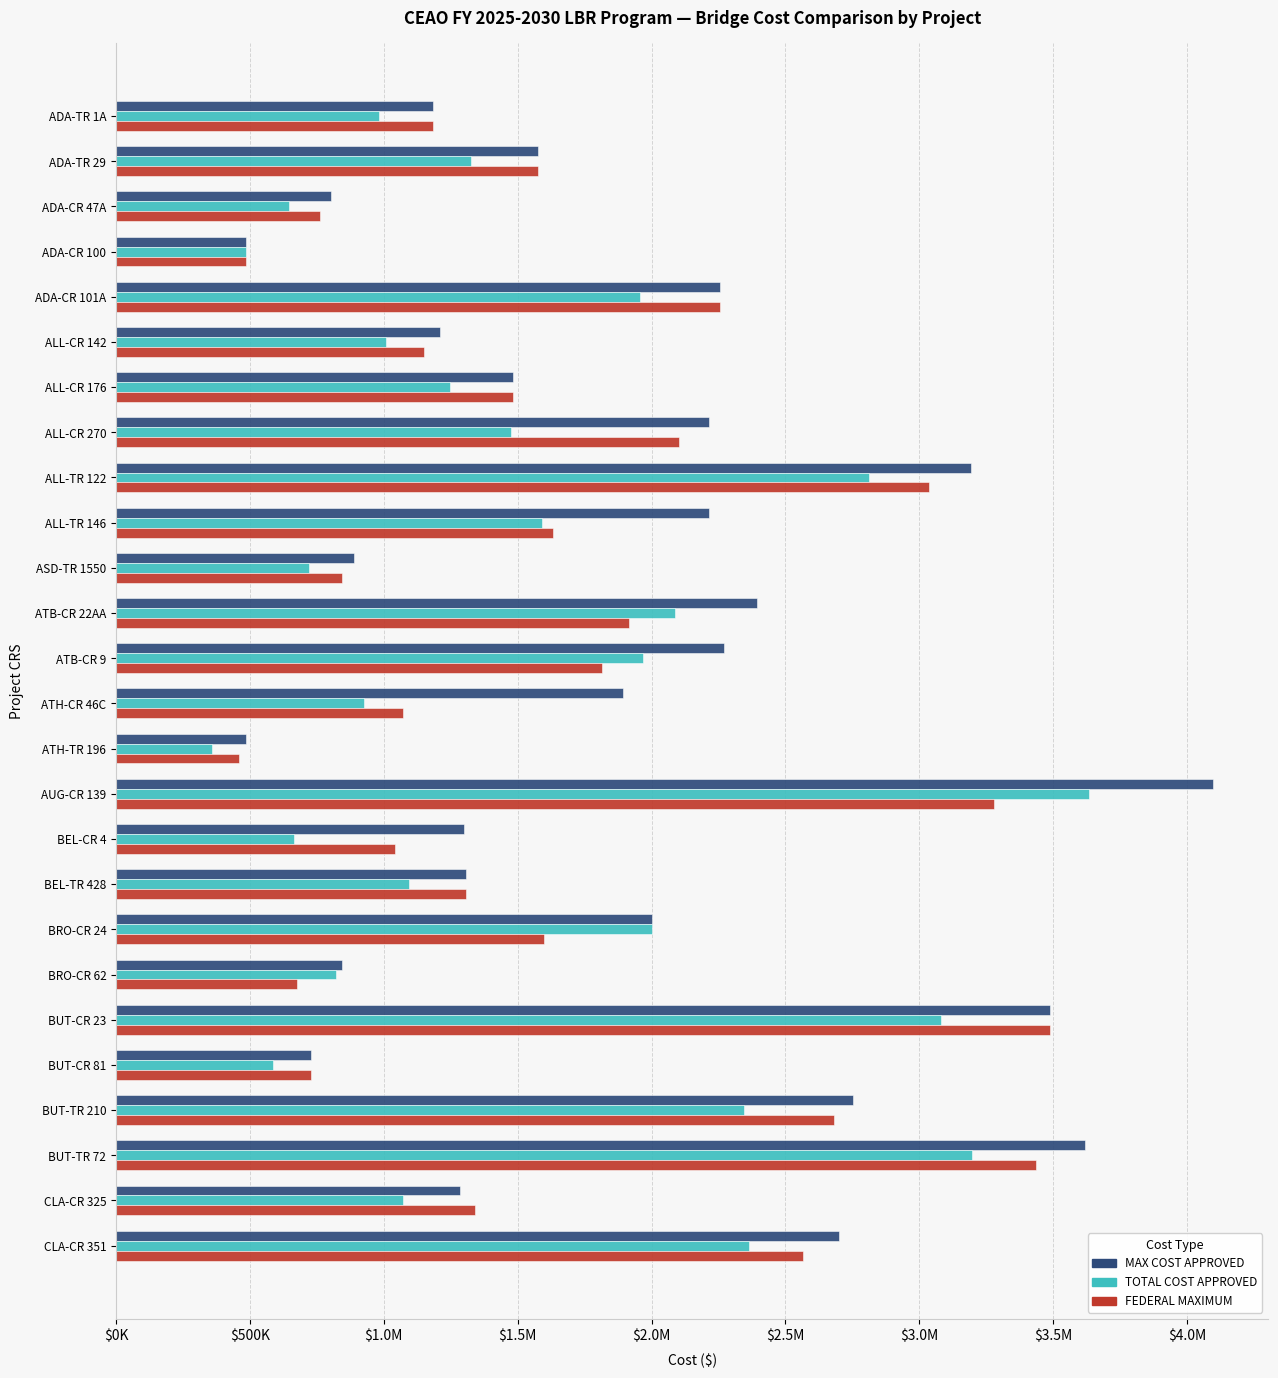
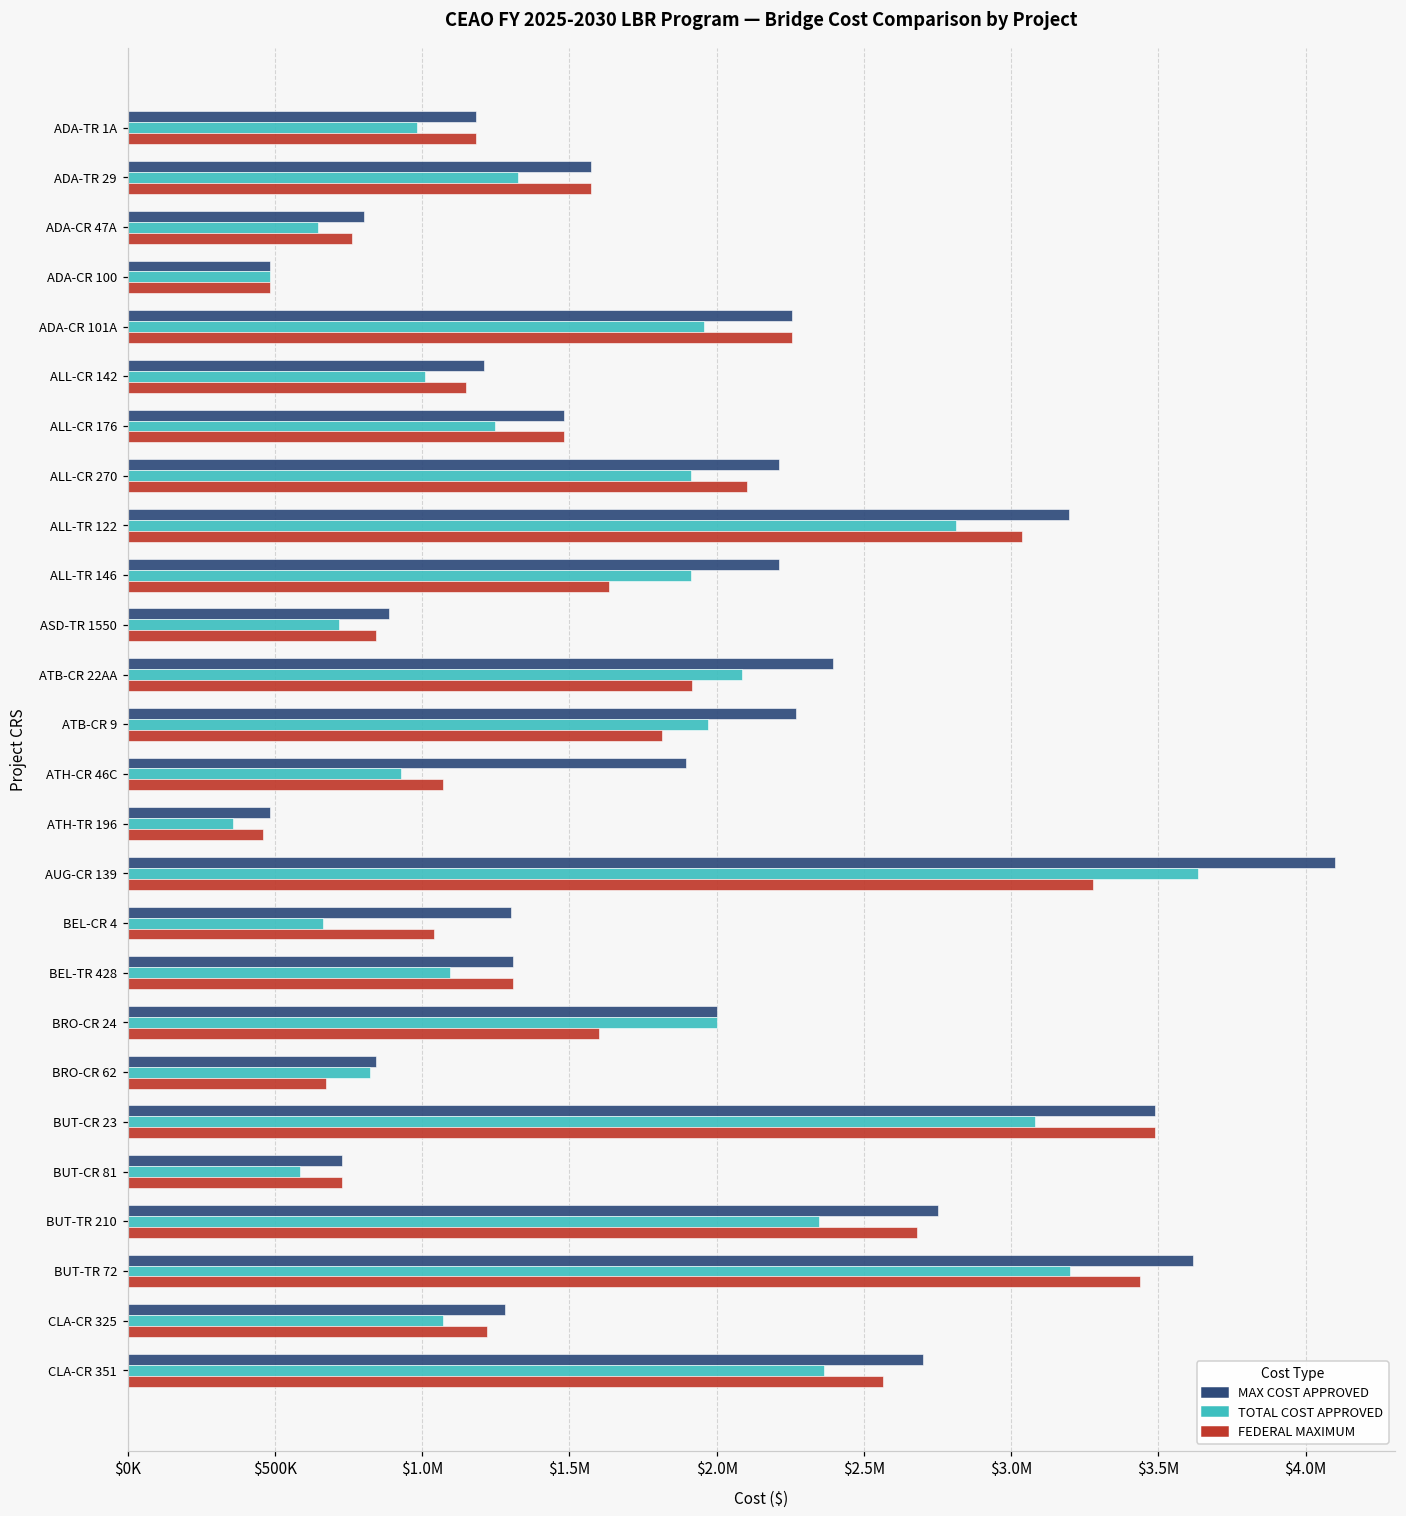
  {
    "MAX COST APPROVED": {
      "ADA-TR 1A": "$1180000",
      "ADA-TR 29": "$1570000",
      "ADA-CR 47A": "$800000",
      "ADA-CR 100": "$480000",
      "ADA-CR 101A": "$2260000",
      "ALL-CR 142": "$1210000",
      "ALL-CR 176": "$1480000",
      "ALL-CR 270": "$2210000",
      "ALL-TR 122": "$3200000",
      "ALL-TR 146": "$2210000",
      "ASD-TR 1550": "$890000",
      "ATB-CR 22AA": "$2400000",
      "ATB-CR 9": "$2270000",
      "ATH-CR 46C": "$1900000",
      "ATH-TR 196": "$480000",
      "AUG-CR 139": "$4100000",
      "BEL-CR 4": "$1300000",
      "BEL-TR 428": "$1310000",
      "BRO-CR 24": "$2000000",
      "BRO-CR 62": "$840000",
      "BUT-CR 23": "$3490000",
      "BUT-CR 81": "$730000",
      "BUT-TR 210": "$2750000",
      "BUT-TR 72": "$3620000",
      "CLA-CR 325": "$1280000",
      "CLA-CR 351": "$2700000"
    },
    "TOTAL COST APPROVED": {
      "ADA-TR 1A": "$980000",
      "ADA-TR 29": "$1330000",
      "ADA-CR 47A": "$650000",
      "ADA-CR 100": "$480000",
      "ADA-CR 101A": "$1960000",
      "ALL-CR 142": "$1010000",
      "ALL-CR 176": "$1250000",
-     "ALL-CR 270": "$1480000",
+     "ALL-CR 270": "$1910000",
      "ALL-TR 122": "$2810000",
-     "ALL-TR 146": "$1590000",
+     "ALL-TR 146": "$1910000",
      "ASD-TR 1550": "$720000",
      "ATB-CR 22AA": "$2090000",
      "ATB-CR 9": "$1970000",
      "ATH-CR 46C": "$930000",
      "ATH-TR 196": "$360000",
      "AUG-CR 139": "$3640000",
      "BEL-CR 4": "$660000",
      "BEL-TR 428": "$1090000",
      "BRO-CR 24": "$2000000",
      "BRO-CR 62": "$820000",
      "BUT-CR 23": "$3080000",
      "BUT-CR 81": "$590000",
      "BUT-TR 210": "$2350000",
      "BUT-TR 72": "$3200000",
      "CLA-CR 325": "$1070000",
      "CLA-CR 351": "$2360000"
    },
    "FEDERAL MAXIMUM": {
      "ADA-TR 1A": "$1180000",
      "ADA-TR 29": "$1570000",
      "ADA-CR 47A": "$760000",
      "ADA-CR 100": "$480000",
      "ADA-CR 101A": "$2260000",
      "ALL-CR 142": "$1150000",
      "ALL-CR 176": "$1480000",
      "ALL-CR 270": "$2100000",
      "ALL-TR 122": "$3040000",
      "ALL-TR 146": "$1630000",
      "ASD-TR 1550": "$840000",
      "ATB-CR 22AA": "$1920000",
      "ATB-CR 9": "$1820000",
      "ATH-CR 46C": "$1070000",
      "ATH-TR 196": "$460000",
      "AUG-CR 139": "$3280000",
      "BEL-CR 4": "$1040000",
      "BEL-TR 428": "$1310000",
      "BRO-CR 24": "$1600000",
      "BRO-CR 62": "$670000",
      "BUT-CR 23": "$3490000",
      "BUT-CR 81": "$730000",
      "BUT-TR 210": "$2680000",
      "BUT-TR 72": "$3440000",
-     "CLA-CR 325": "$1340000",
+     "CLA-CR 325": "$1220000",
      "CLA-CR 351": "$2570000"
    }
  }
